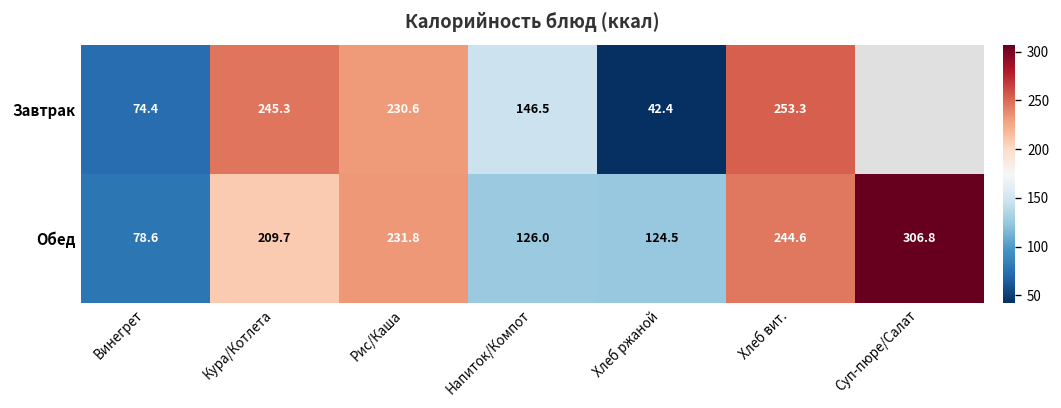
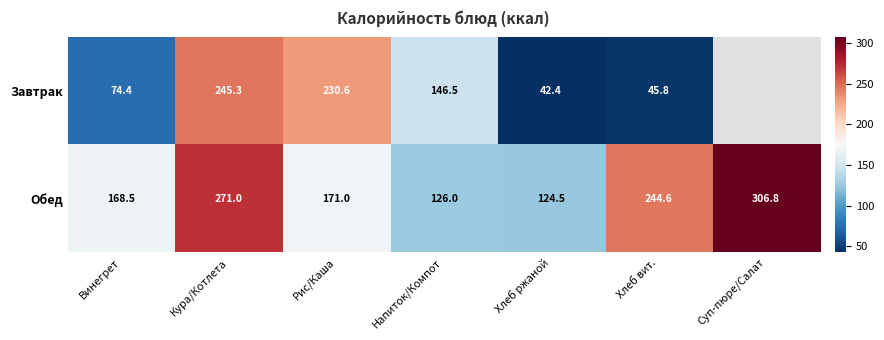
  {
    "Завтрак": {
      "Винегрет": 74.4,
      "Кура/Котлета": 245.3,
      "Рис/Каша": 230.6,
      "Напиток/Компот": 146.5,
      "Хлеб ржаной": 42.4,
-     "Хлеб вит.": 253.3
+     "Хлеб вит.": 45.8
    },
    "Обед": {
-     "Винегрет": 78.6,
-     "Кура/Котлета": 209.7,
-     "Рис/Каша": 231.8,
+     "Винегрет": 168.5,
+     "Кура/Котлета": 271.0,
+     "Рис/Каша": 171.0,
      "Напиток/Компот": 126.0,
      "Хлеб ржаной": 124.5,
      "Хлеб вит.": 244.6,
      "Суп-пюре/Салат": 306.8
    }
  }
